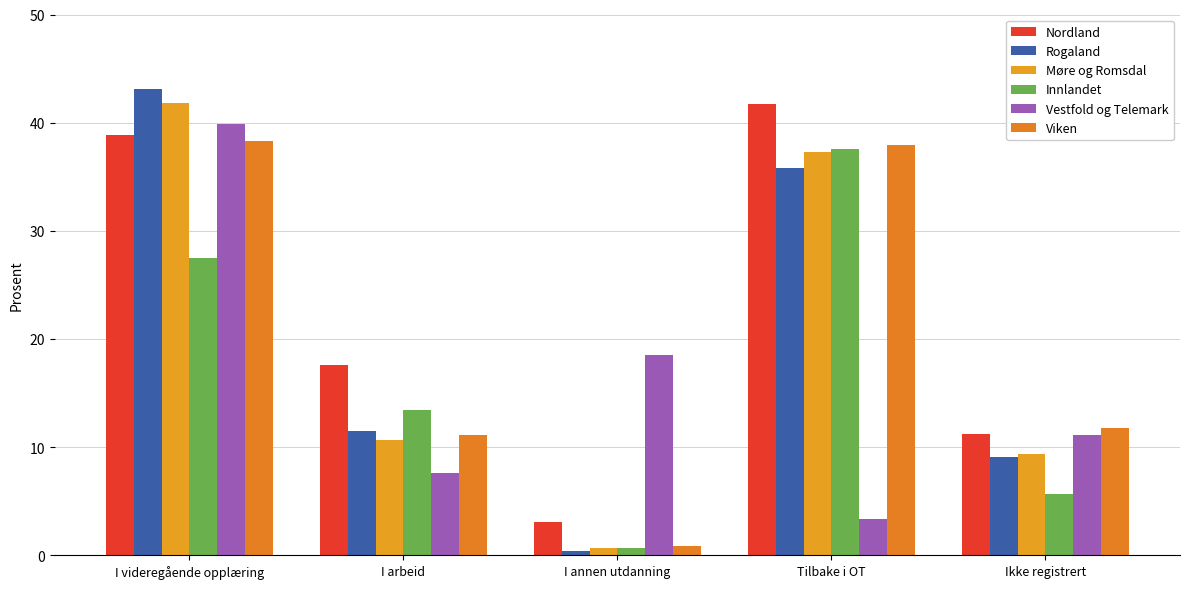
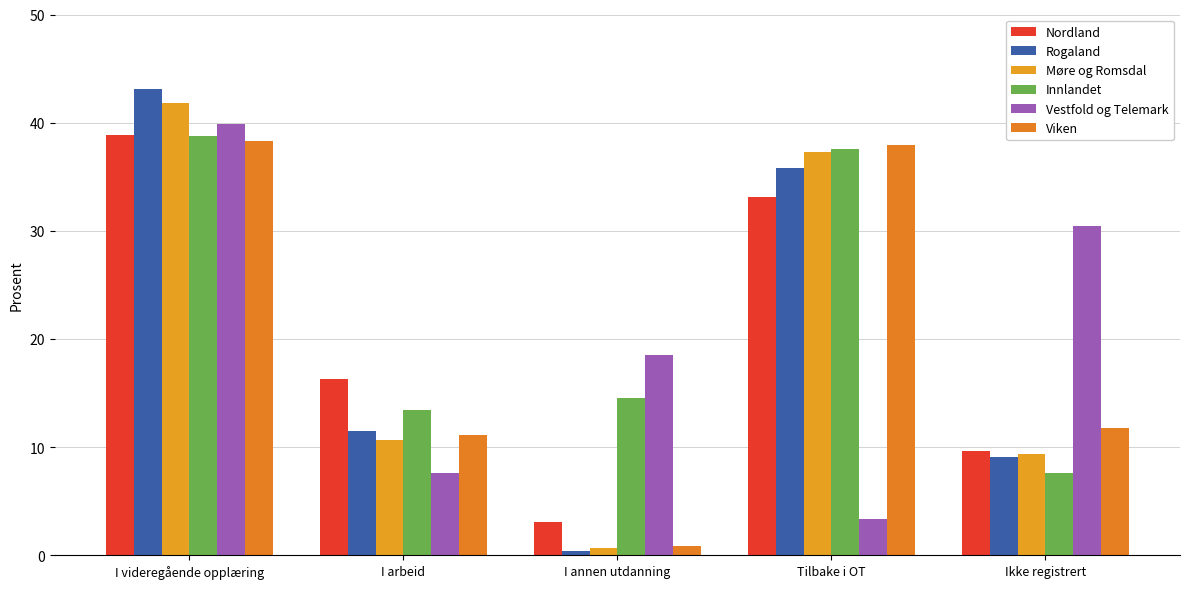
  {
    "Nordland": {
      "I videregående opplæring": 38.9,
-     "I arbeid": 17.6,
+     "I arbeid": 16.3,
      "I annen utdanning": 3.1,
-     "Tilbake i OT": 41.7,
-     "Ikke registrert": 11.2
+     "Tilbake i OT": 33.1,
+     "Ikke registrert": 9.6
    },
    "Rogaland": {
      "I videregående opplæring": 43.1,
      "I arbeid": 11.5,
      "I annen utdanning": 0.4,
      "Tilbake i OT": 35.8,
      "Ikke registrert": 9.1
    },
    "Innlandet": {
-     "I videregående opplæring": 27.5,
+     "I videregående opplæring": 38.8,
      "I arbeid": 13.4,
-     "I annen utdanning": 0.7,
+     "I annen utdanning": 14.5,
      "Tilbake i OT": 37.6,
-     "Ikke registrert": 5.7
+     "Ikke registrert": 7.6
    },
    "Vestfold og Telemark": {
      "I videregående opplæring": 39.9,
      "I arbeid": 7.6,
      "I annen utdanning": 18.5,
      "Tilbake i OT": 3.4,
-     "Ikke registrert": 11.1
+     "Ikke registrert": 30.4
    }
  }
